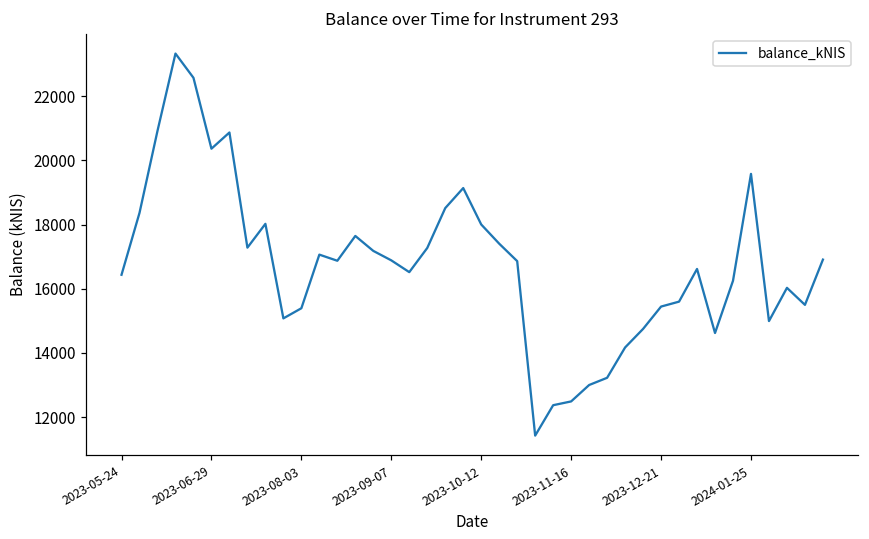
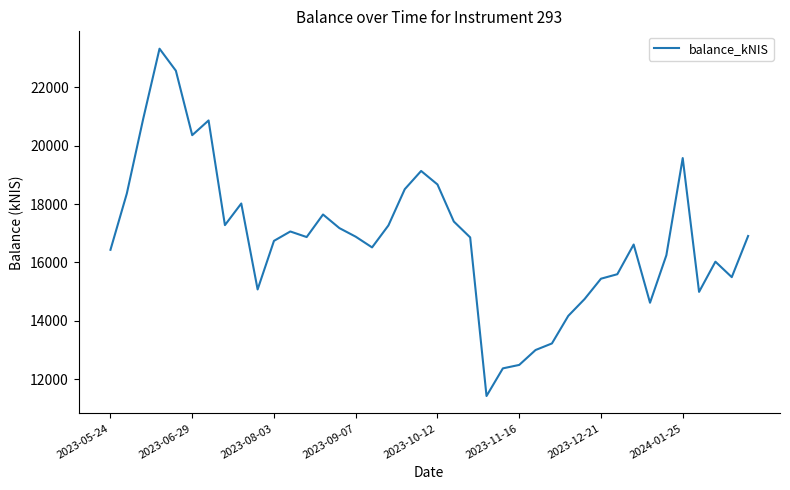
  {
    "2023-05-24": 16400,
    "2023-06-29": 20400,
-   "2023-08-03": 15400,
+   "2023-08-03": 16700,
    "2023-09-07": 16900,
-   "2023-10-12": 18000,
+   "2023-10-12": 18700,
    "2023-11-16": 12500,
    "2023-12-21": 15400,
    "2024-01-25": 19600
  }
